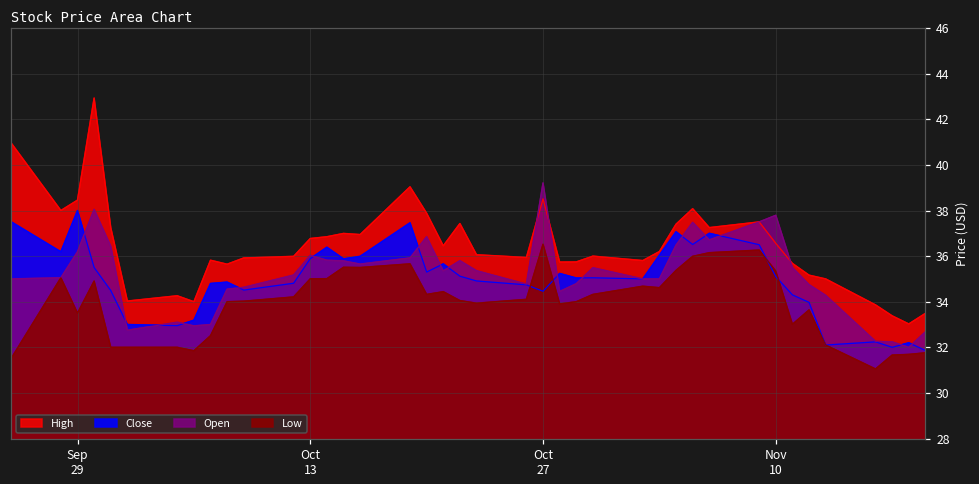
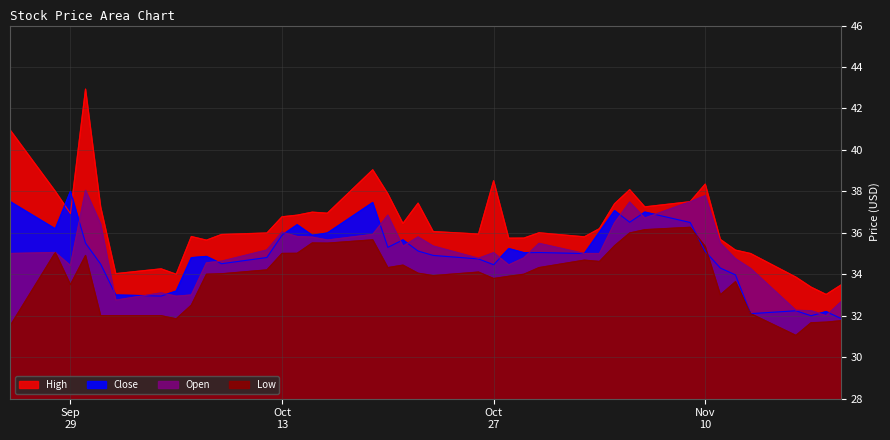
  {
    "High": {
-     "Sep 29": 38.5,
+     "Sep 29": 36.9,
      "Oct 13": 36.8,
      "Oct 27": 38.5,
-     "Nov 10": 36.6
+     "Nov 10": 38.4
    },
    "Close": {
      "Sep 29": 38.0,
      "Oct 13": 35.9,
      "Oct 27": 34.5,
      "Nov 10": 35.1
    },
    "Open": {
-     "Sep 29": 36.2,
+     "Sep 29": 34.4,
      "Oct 13": 36.0,
-     "Oct 27": 39.2,
+     "Oct 27": 35.0,
      "Nov 10": 37.8
    },
    "Low": {
      "Sep 29": 33.5,
      "Oct 13": 35.0,
-     "Oct 27": 36.5,
+     "Oct 27": 33.8,
      "Nov 10": 35.3
    }
  }
